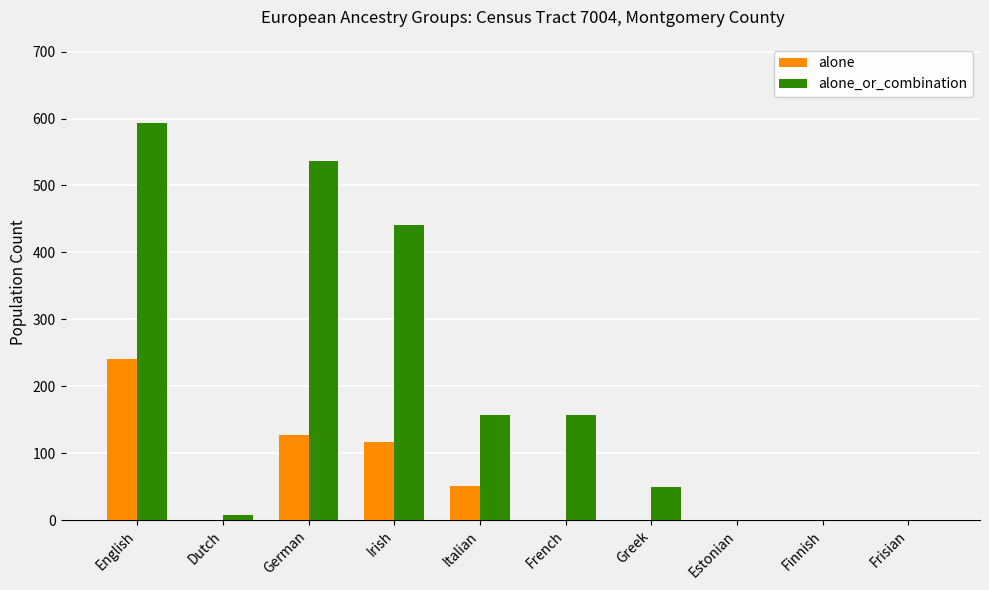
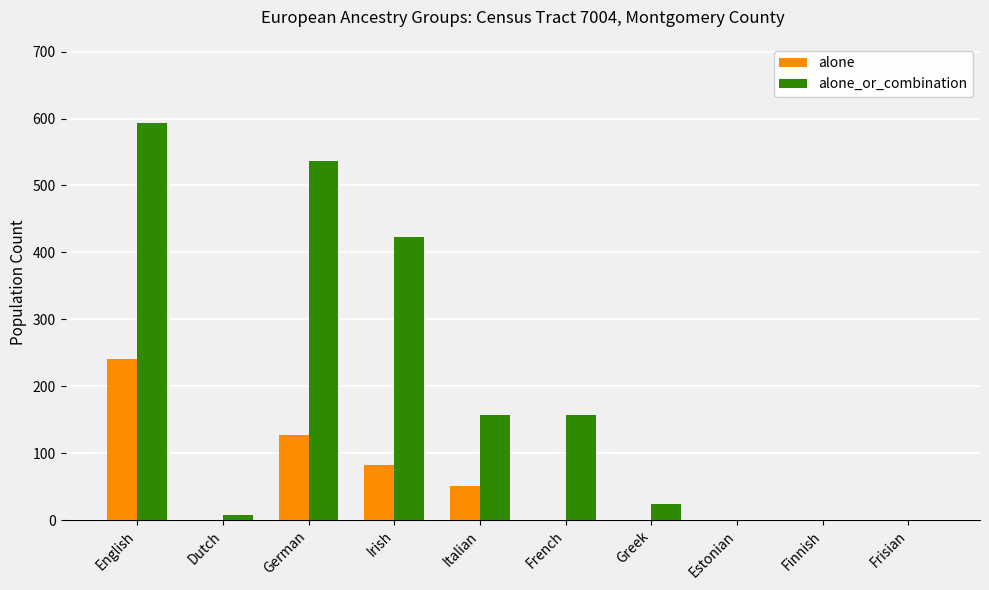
  {
    "alone": {
      "English": 240,
      "Dutch": 0,
      "German": 130,
-     "Irish": 120,
+     "Irish": 80,
      "Italian": 50,
      "French": 0,
      "Greek": 0,
      "Estonian": 0,
      "Finnish": 0,
      "Frisian": 0
    },
    "alone_or_combination": {
      "English": 590,
      "Dutch": 10,
      "German": 540,
-     "Irish": 440,
+     "Irish": 420,
      "Italian": 160,
      "French": 160,
-     "Greek": 50,
+     "Greek": 20,
      "Estonian": 0,
      "Finnish": 0,
      "Frisian": 0
    }
  }
